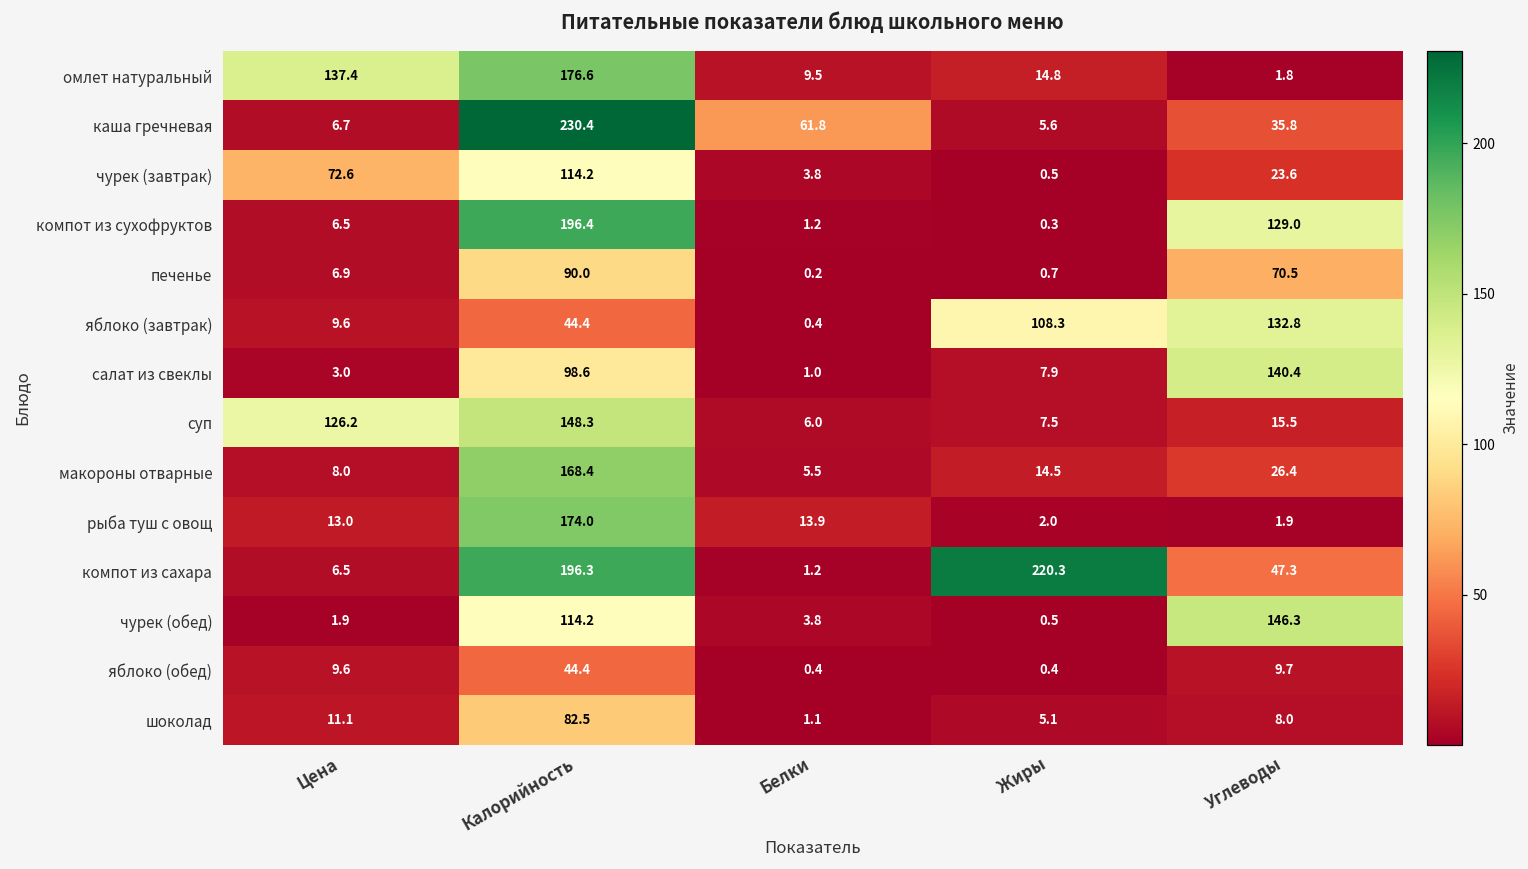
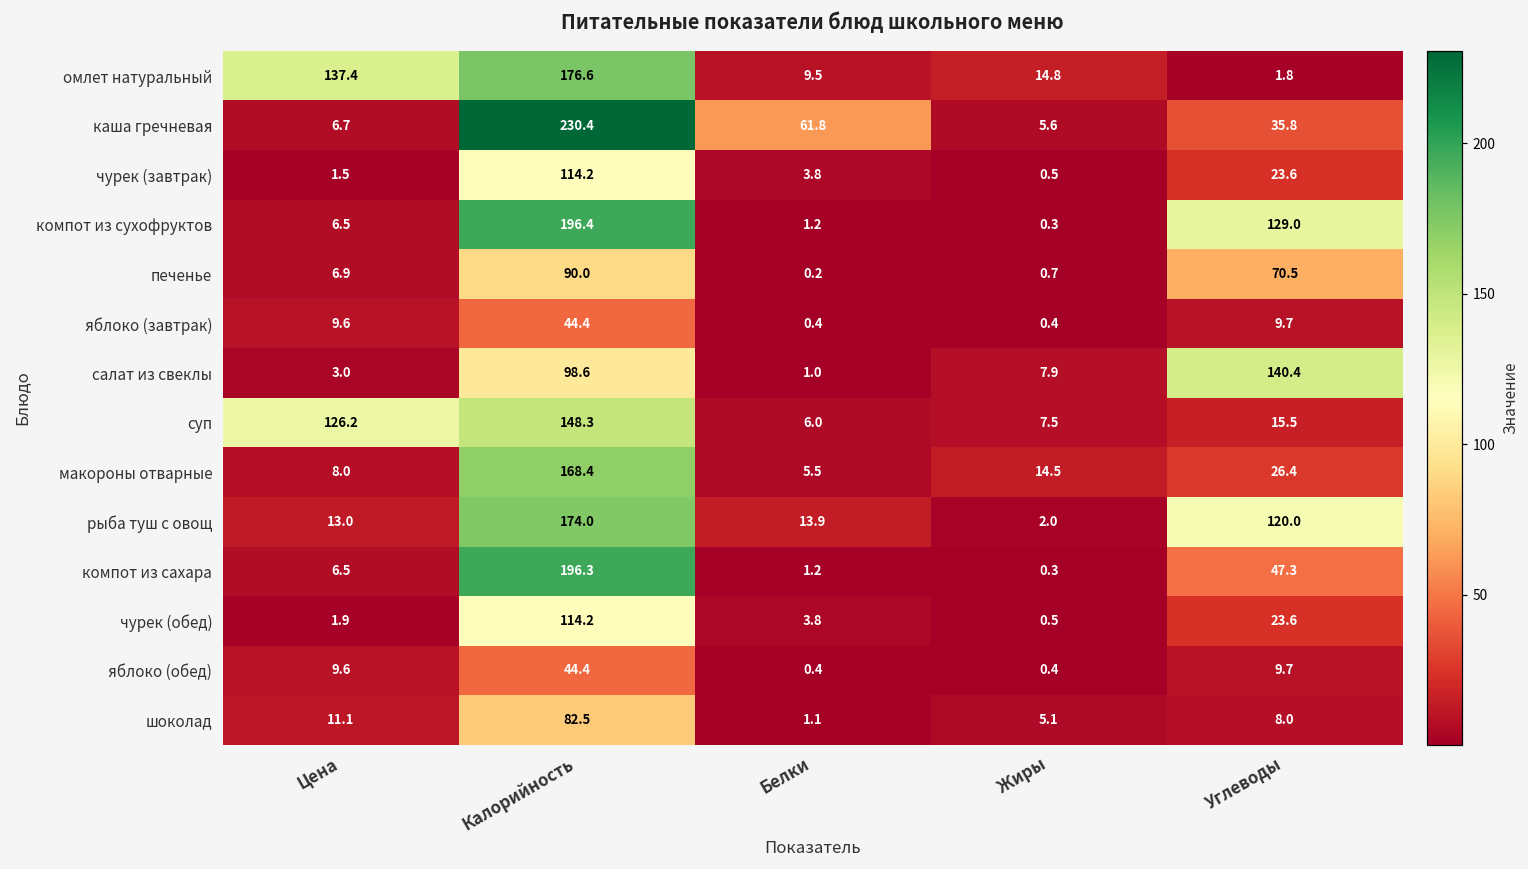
  {
    "омлет натуральный": {
      "Цена": 137.4,
      "Калорийность": 176.6,
      "Белки": 9.5,
      "Жиры": 14.8,
      "Углеводы": 1.8
    },
    "каша гречневая": {
      "Цена": 6.7,
      "Калорийность": 230.4,
      "Белки": 61.8,
      "Жиры": 5.6,
      "Углеводы": 35.8
    },
    "чурек (завтрак)": {
-     "Цена": 72.6,
+     "Цена": 1.5,
      "Калорийность": 114.2,
      "Белки": 3.8,
      "Жиры": 0.5,
      "Углеводы": 23.6
    },
    "компот из сухофруктов": {
      "Цена": 6.5,
      "Калорийность": 196.4,
      "Белки": 1.2,
      "Жиры": 0.3,
      "Углеводы": 129.0
    },
    "печенье": {
      "Цена": 6.9,
      "Калорийность": 90.0,
      "Белки": 0.2,
      "Жиры": 0.7,
      "Углеводы": 70.5
    },
    "яблоко (завтрак)": {
      "Цена": 9.6,
      "Калорийность": 44.4,
      "Белки": 0.4,
-     "Жиры": 108.3,
-     "Углеводы": 132.8
+     "Жиры": 0.4,
+     "Углеводы": 9.7
    },
    "салат из свеклы": {
      "Цена": 3.0,
      "Калорийность": 98.6,
      "Белки": 1.0,
      "Жиры": 7.9,
      "Углеводы": 140.4
    },
    "суп": {
      "Цена": 126.2,
      "Калорийность": 148.3,
      "Белки": 6.0,
      "Жиры": 7.5,
      "Углеводы": 15.5
    },
    "макороны отварные": {
      "Цена": 8.0,
      "Калорийность": 168.4,
      "Белки": 5.5,
      "Жиры": 14.5,
      "Углеводы": 26.4
    },
    "рыба туш с овощ": {
      "Цена": 13.0,
      "Калорийность": 174.0,
      "Белки": 13.9,
      "Жиры": 2.0,
-     "Углеводы": 1.9
+     "Углеводы": 120.0
    },
    "компот из сахара": {
      "Цена": 6.5,
      "Калорийность": 196.3,
      "Белки": 1.2,
-     "Жиры": 220.3,
+     "Жиры": 0.3,
      "Углеводы": 47.3
    },
    "чурек (обед)": {
      "Цена": 1.9,
      "Калорийность": 114.2,
      "Белки": 3.8,
      "Жиры": 0.5,
-     "Углеводы": 146.3
+     "Углеводы": 23.6
    },
    "яблоко (обед)": {
      "Цена": 9.6,
      "Калорийность": 44.4,
      "Белки": 0.4,
      "Жиры": 0.4,
      "Углеводы": 9.7
    },
    "шоколад": {
      "Цена": 11.1,
      "Калорийность": 82.5,
      "Белки": 1.1,
      "Жиры": 5.1,
      "Углеводы": 8.0
    }
  }
